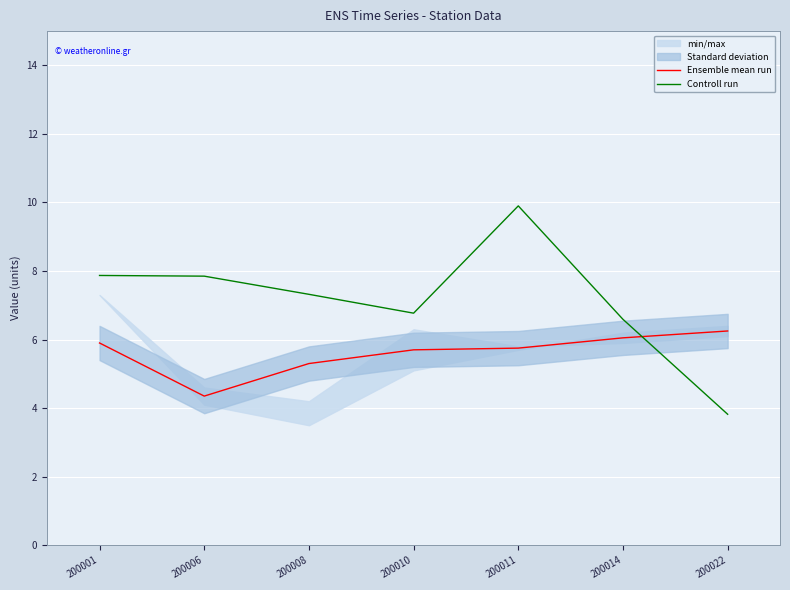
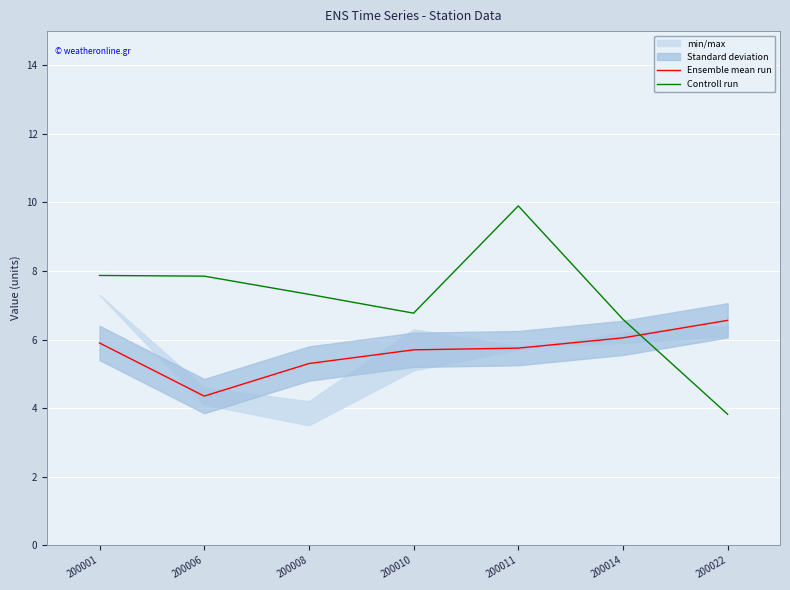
  {
    "Ensemble mean run": {
      "200001": 5.9,
      "200006": 4.4,
      "200008": 5.3,
      "200010": 5.7,
      "200014": 6.1,
-     "200022": 6.3
+     "200022": 6.6
    },
    "Controll run": {
      "200001": 7.9,
      "200006": 7.9,
      "200008": 7.3,
      "200010": 6.8,
      "200011": 9.9,
      "200022": 3.8
    }
  }
